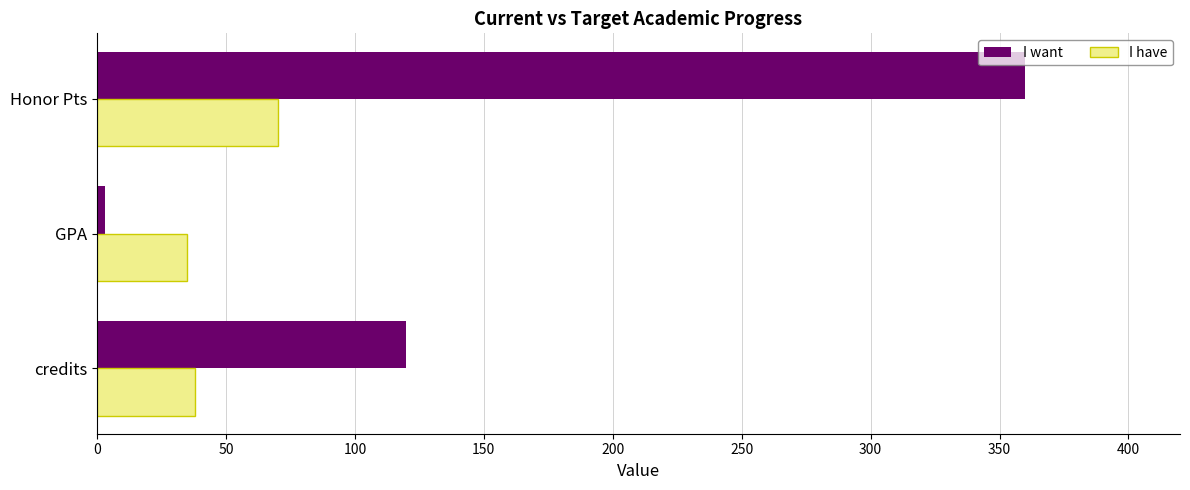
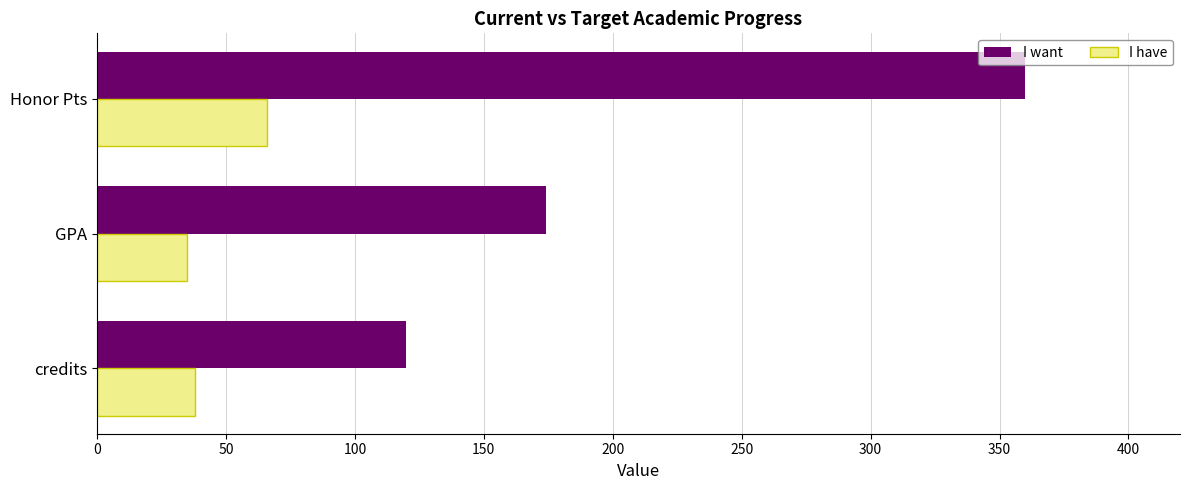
  {
    "I want": {
      "Honor Pts": 360,
-     "GPA": 3,
+     "GPA": 174,
      "credits": 120
    },
    "I have": {
-     "Honor Pts": 70,
+     "Honor Pts": 66,
      "GPA": 35,
      "credits": 38
    }
  }
